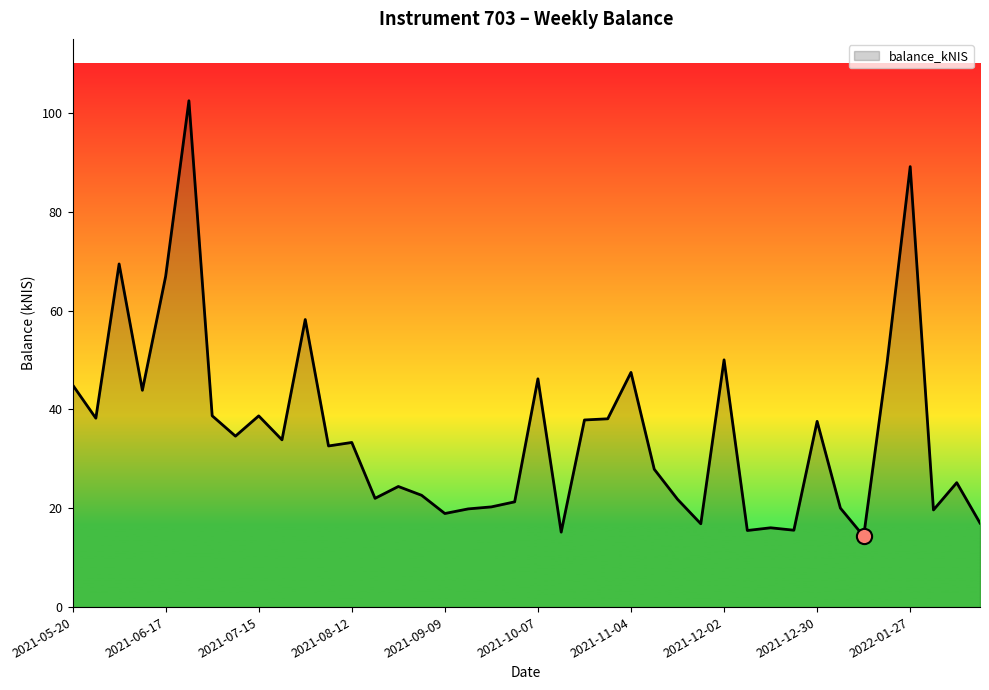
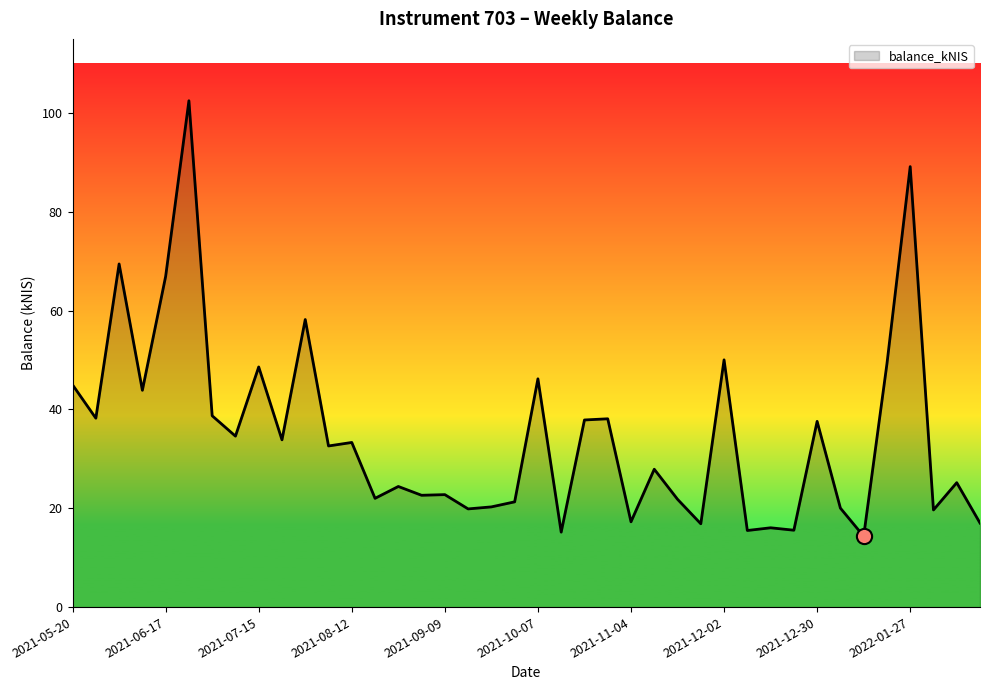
  {
    "balance_kNIS": {
      "2021-05-20": 45,
      "2021-06-17": 67,
-     "2021-07-15": 39,
+     "2021-07-15": 49,
      "2021-08-12": 33,
-     "2021-09-09": 19,
+     "2021-09-09": 23,
      "2021-10-07": 46,
-     "2021-11-04": 48,
+     "2021-11-04": 17,
      "2021-12-02": 50,
      "2021-12-30": 38,
      "2022-01-27": 89
    }
  }
